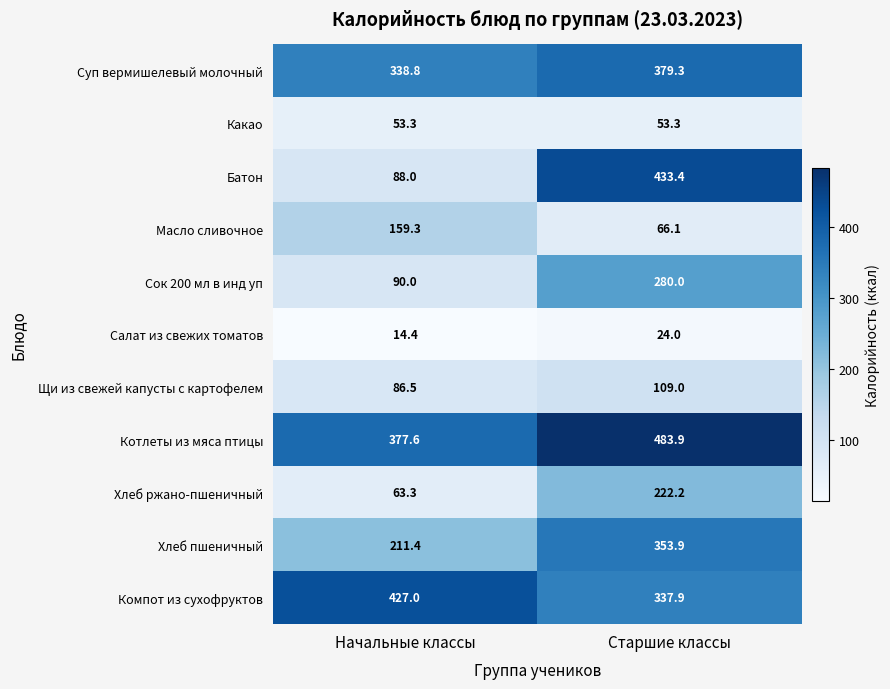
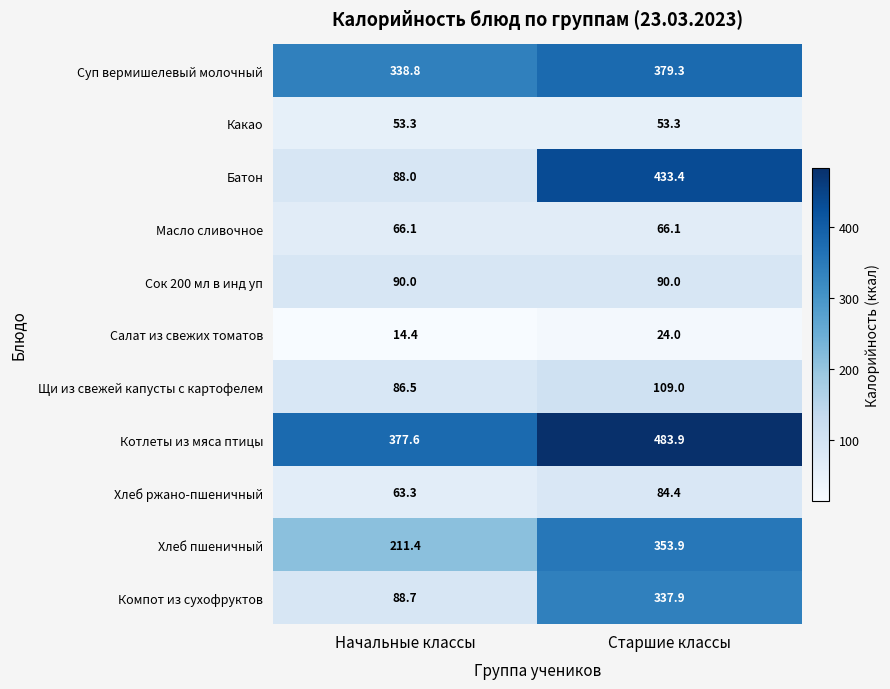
  {
    "Суп вермишелевый молочный": {
      "Начальные классы": 338.8,
      "Старшие классы": 379.3
    },
    "Какао": {
      "Начальные классы": 53.3,
      "Старшие классы": 53.3
    },
    "Батон": {
      "Начальные классы": 88.0,
      "Старшие классы": 433.4
    },
    "Масло сливочное": {
-     "Начальные классы": 159.3,
+     "Начальные классы": 66.1,
      "Старшие классы": 66.1
    },
    "Сок 200 мл в инд уп": {
      "Начальные классы": 90.0,
-     "Старшие классы": 280.0
+     "Старшие классы": 90.0
    },
    "Салат из свежих томатов": {
      "Начальные классы": 14.4,
      "Старшие классы": 24.0
    },
    "Щи из свежей капусты с картофелем": {
      "Начальные классы": 86.5,
      "Старшие классы": 109.0
    },
    "Котлеты из мяса птицы": {
      "Начальные классы": 377.6,
      "Старшие классы": 483.9
    },
    "Хлеб ржано-пшеничный": {
      "Начальные классы": 63.3,
-     "Старшие классы": 222.2
+     "Старшие классы": 84.4
    },
    "Хлеб пшеничный": {
      "Начальные классы": 211.4,
      "Старшие классы": 353.9
    },
    "Компот из сухофруктов": {
-     "Начальные классы": 427.0,
+     "Начальные классы": 88.7,
      "Старшие классы": 337.9
    }
  }
